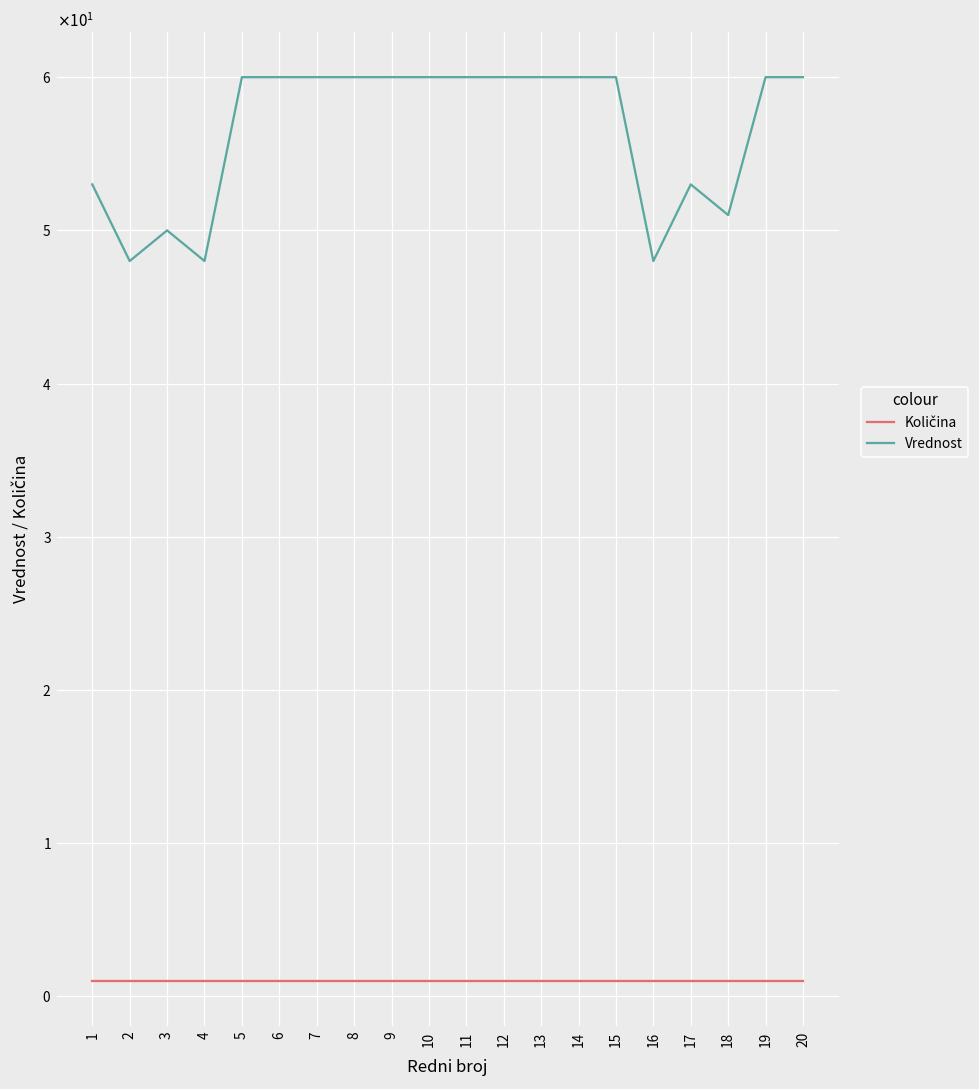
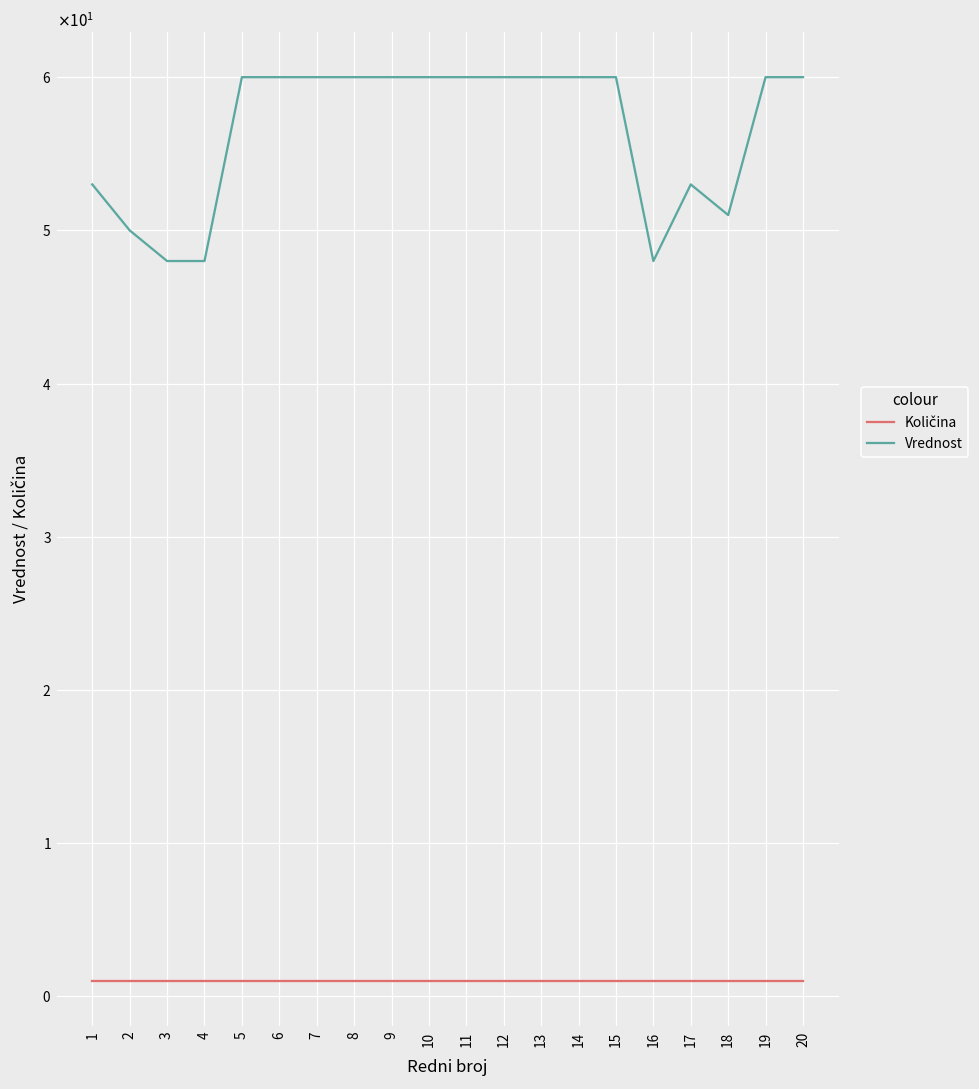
  {
    "Količina": {
      "1": 1,
      "2": 1,
      "3": 1,
      "4": 1,
      "5": 1,
      "6": 1,
      "7": 1,
      "8": 1,
      "9": 1,
      "10": 1,
      "11": 1,
      "12": 1,
      "13": 1,
      "14": 1,
      "15": 1,
      "16": 1,
      "17": 1,
      "18": 1,
      "19": 1,
      "20": 1
    },
    "Vrednost": {
      "1": 53,
-     "2": 48,
-     "3": 50,
+     "2": 50,
+     "3": 48,
      "4": 48,
      "5": 60,
      "6": 60,
      "7": 60,
      "8": 60,
      "9": 60,
      "10": 60,
      "11": 60,
      "12": 60,
      "13": 60,
      "14": 60,
      "15": 60,
      "16": 48,
      "17": 53,
      "18": 51,
      "19": 60,
      "20": 60
    }
  }
